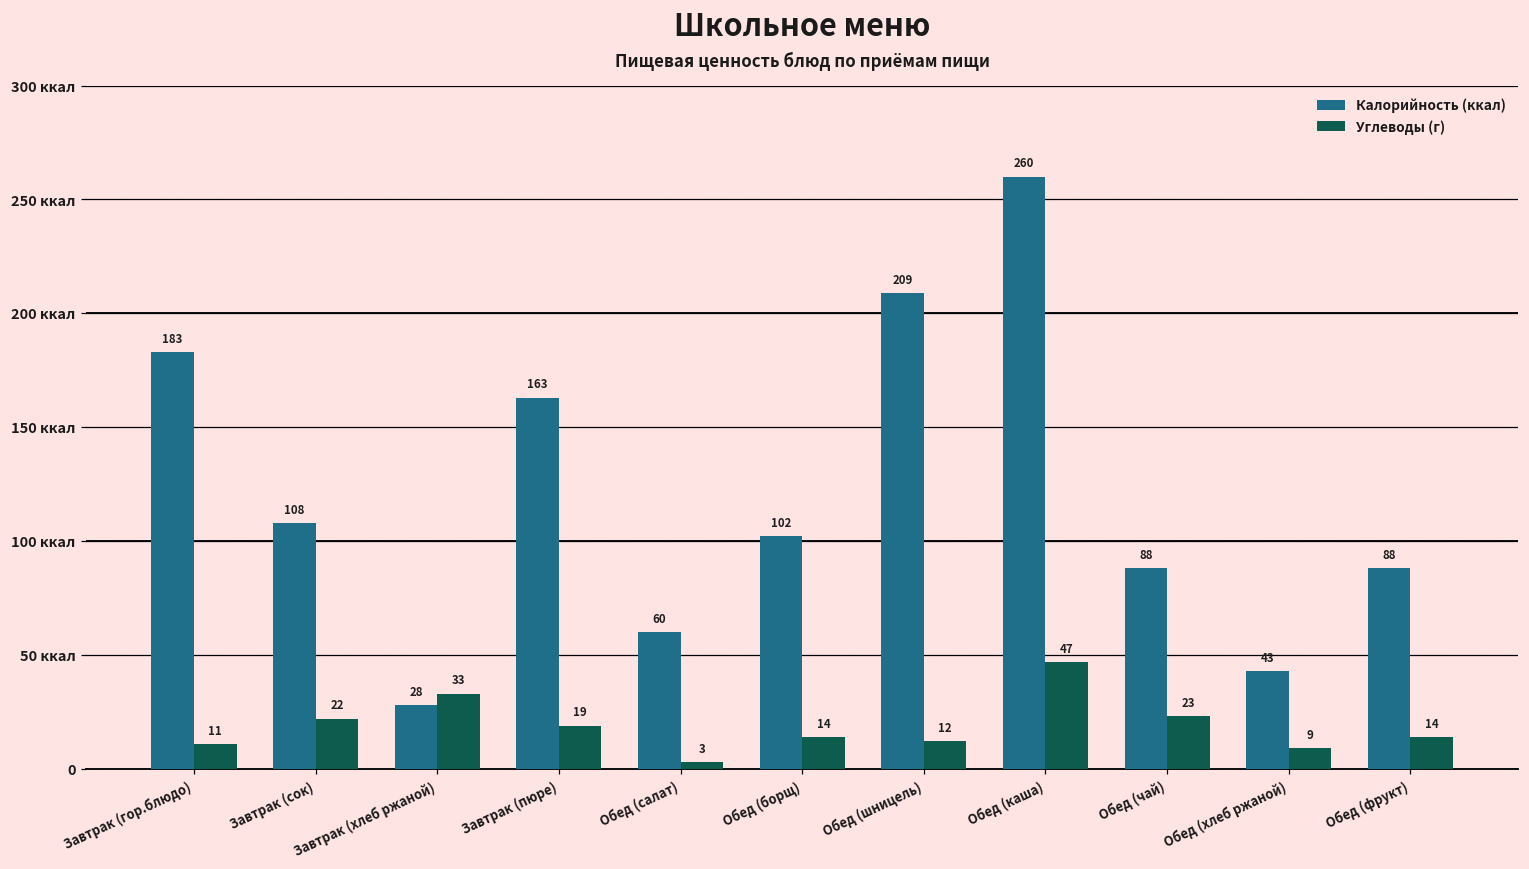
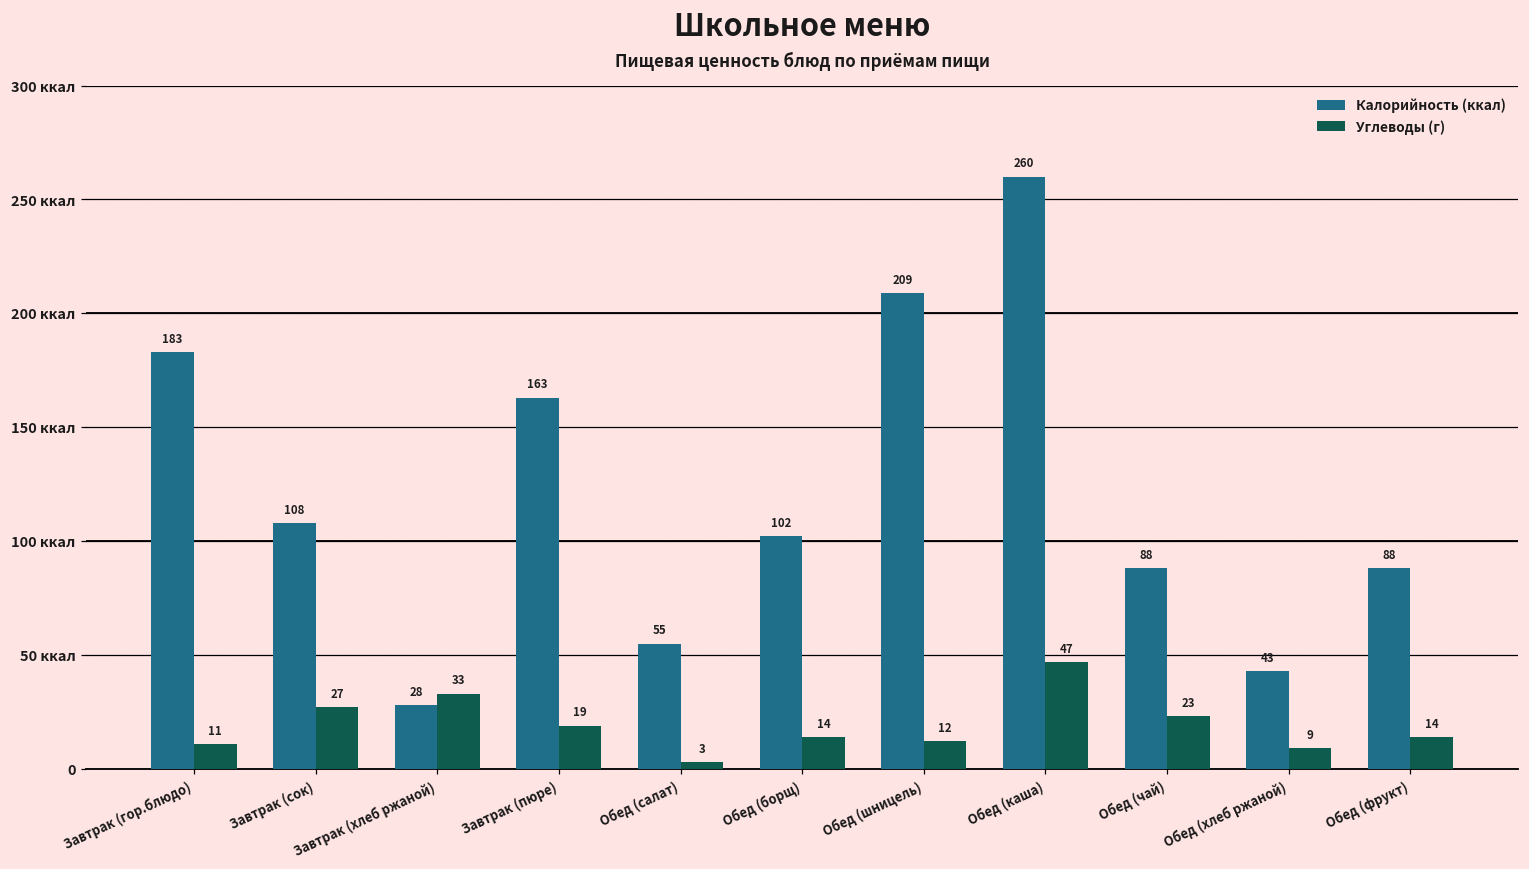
  {
    "Калорийность (ккал)": {
      "Завтрак (гор.блюдо)": 183,
      "Завтрак (сок)": 108,
      "Завтрак (хлеб ржаной)": 28,
      "Завтрак (пюре)": 163,
-     "Обед (салат)": 60,
+     "Обед (салат)": 55,
      "Обед (борщ)": 102,
      "Обед (шницель)": 209,
      "Обед (каша)": 260,
      "Обед (чай)": 88,
      "Обед (хлеб ржаной)": 43,
      "Обед (фрукт)": 88
    },
    "Углеводы (г)": {
      "Завтрак (гор.блюдо)": 11,
-     "Завтрак (сок)": 22,
+     "Завтрак (сок)": 27,
      "Завтрак (хлеб ржаной)": 33,
      "Завтрак (пюре)": 19,
      "Обед (салат)": 3,
      "Обед (борщ)": 14,
      "Обед (шницель)": 12,
      "Обед (каша)": 47,
      "Обед (чай)": 23,
      "Обед (хлеб ржаной)": 9,
      "Обед (фрукт)": 14
    }
  }
